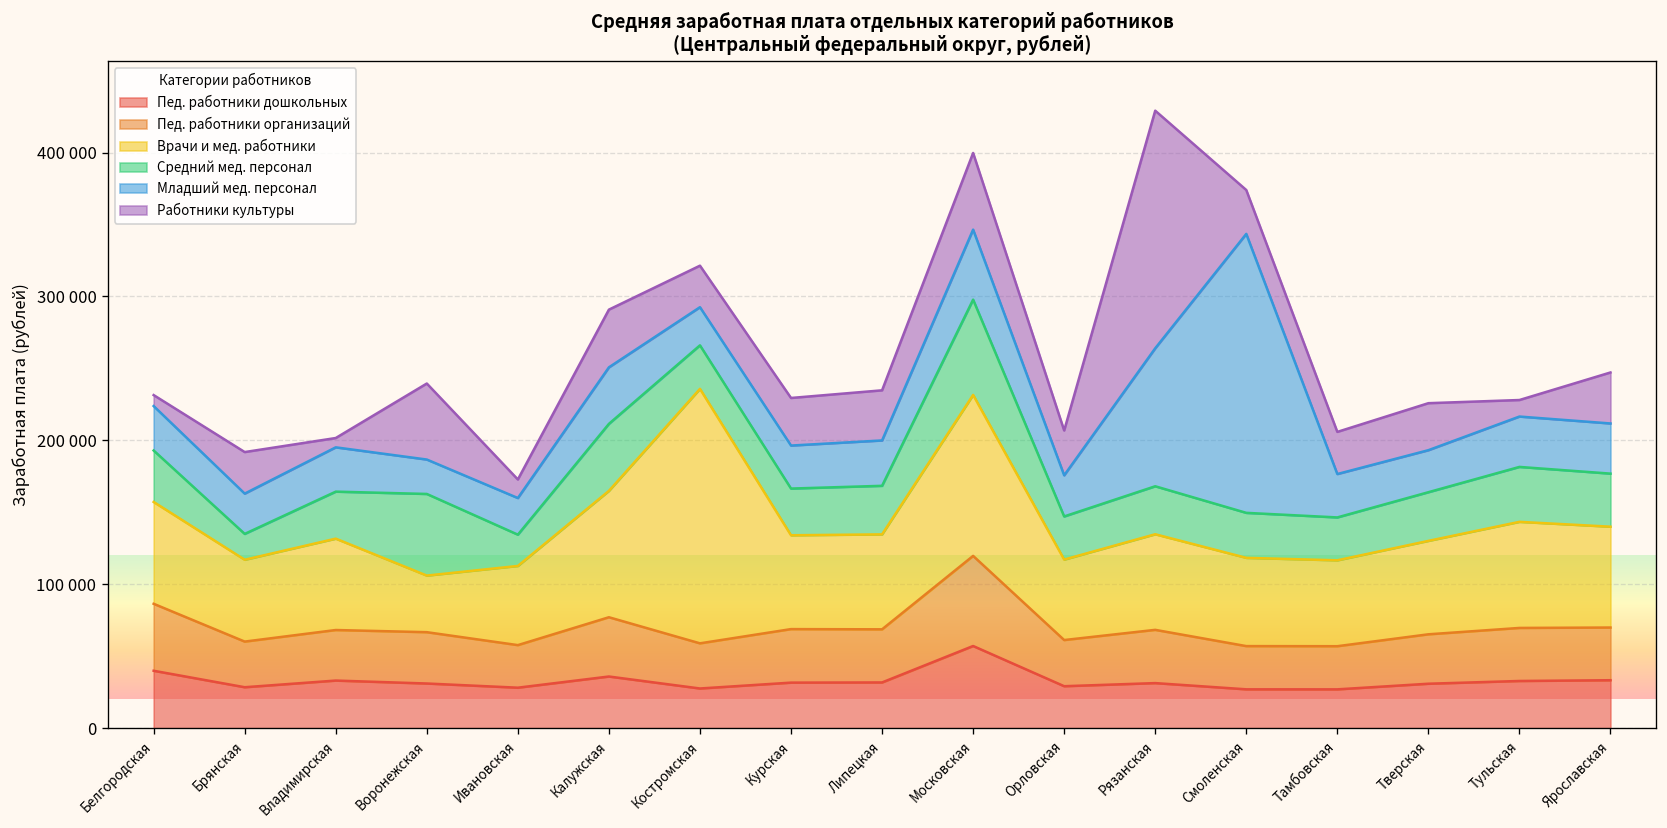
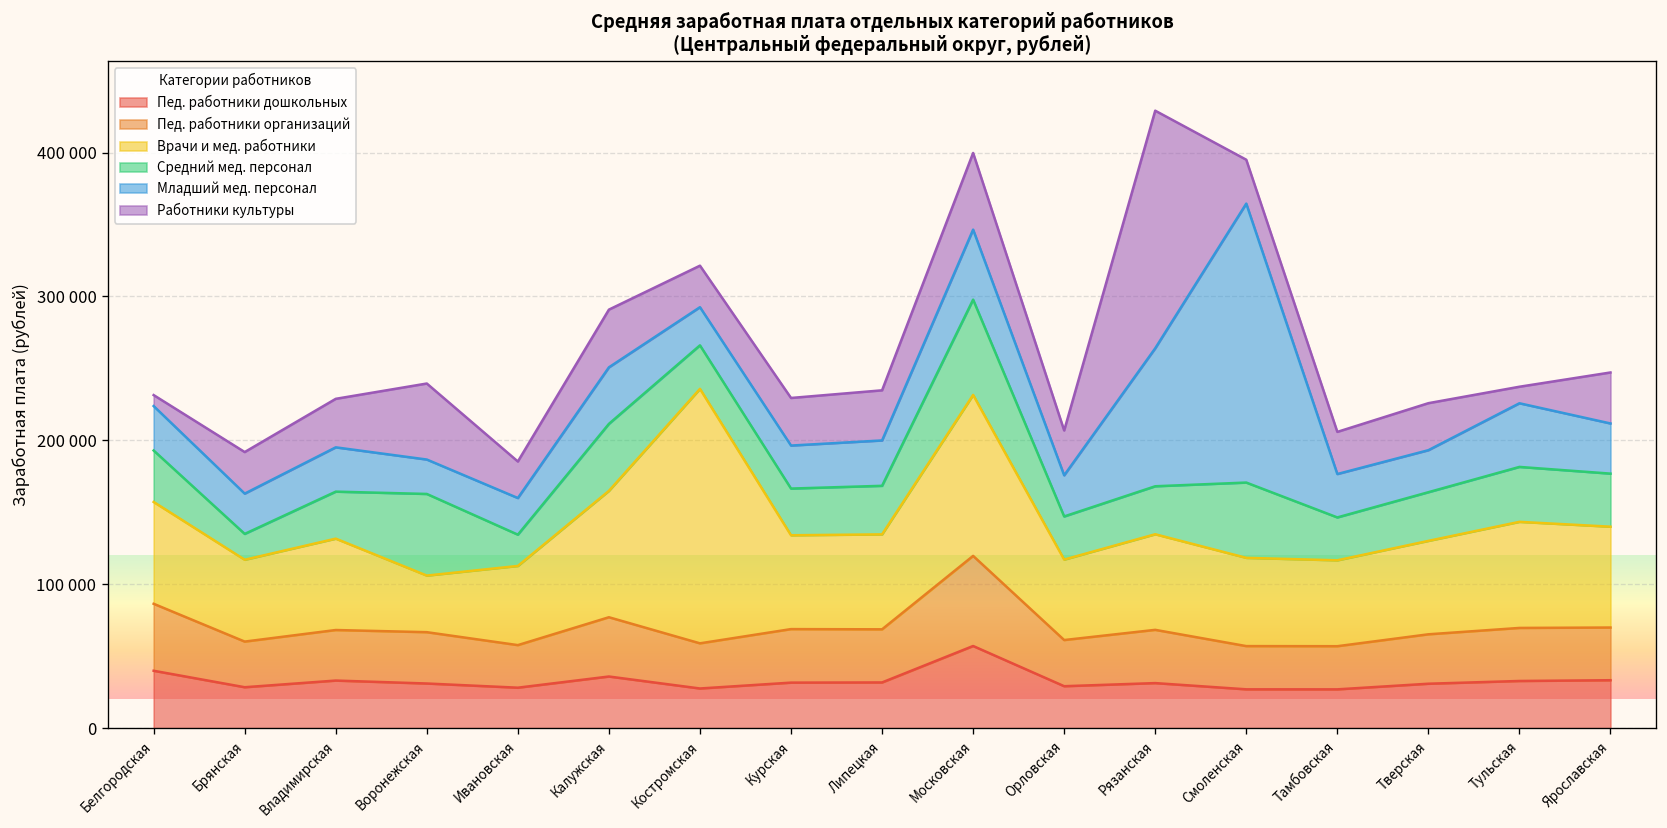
  {
    "Врачи и мед. работники": {
      "Белгородская": 71000,
      "Брянская": 57000,
      "Владимирская": 64000,
      "Воронежская": 39000,
      "Ивановская": 55000,
      "Калужская": 88000,
      "Костромская": 177000,
      "Курская": 65000,
      "Липецкая": 66000,
      "Московская": 112000,
      "Орловская": 56000,
      "Рязанская": 66000,
      "Смоленская": 61000,
      "Тамбовская": 60000,
      "Тверская": 65000,
      "Тульская": 74000,
      "Ярославская": 70000
    },
    "Средний мед. персонал": {
      "Белгородская": 36000,
      "Брянская": 18000,
      "Владимирская": 33000,
      "Воронежская": 57000,
      "Ивановская": 22000,
      "Калужская": 47000,
      "Костромская": 30000,
      "Курская": 32000,
      "Липецкая": 34000,
      "Московская": 66000,
      "Орловская": 30000,
      "Рязанская": 33000,
-     "Смоленская": 31000,
+     "Смоленская": 52000,
      "Тамбовская": 30000,
      "Тверская": 34000,
      "Тульская": 38000,
      "Ярославская": 37000
    },
    "Младший мед. персонал": {
      "Белгородская": 31000,
      "Брянская": 28000,
      "Владимирская": 31000,
      "Воронежская": 24000,
      "Ивановская": 25000,
      "Калужская": 39000,
      "Костромская": 27000,
      "Курская": 30000,
      "Липецкая": 32000,
      "Московская": 49000,
      "Орловская": 29000,
      "Рязанская": 96000,
      "Смоленская": 194000,
      "Тамбовская": 30000,
      "Тверская": 29000,
-     "Тульская": 35000,
+     "Тульская": 44000,
      "Ярославская": 35000
    },
    "Работники культуры": {
      "Белгородская": 8000,
      "Брянская": 29000,
-     "Владимирская": 6000,
+     "Владимирская": 34000,
      "Воронежская": 53000,
-     "Ивановская": 13000,
+     "Ивановская": 25000,
      "Калужская": 40000,
      "Костромская": 29000,
      "Курская": 33000,
      "Липецкая": 35000,
      "Московская": 53000,
      "Орловская": 31000,
      "Рязанская": 165000,
      "Смоленская": 30000,
      "Тамбовская": 29000,
      "Тверская": 33000,
      "Тульская": 11000,
      "Ярославская": 35000
    }
  }
